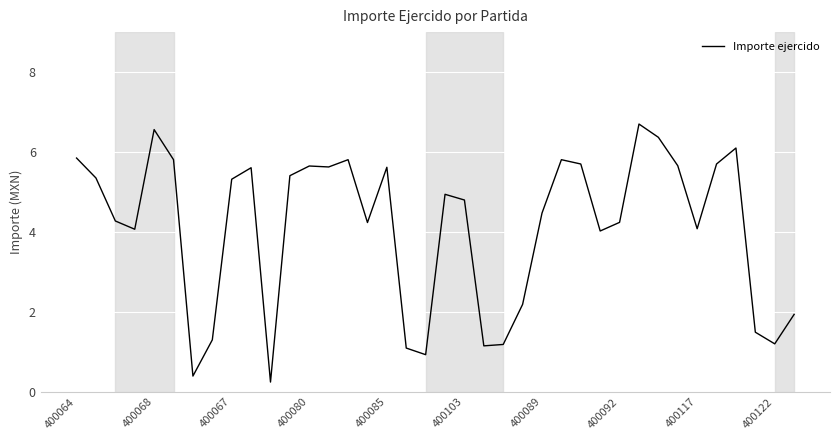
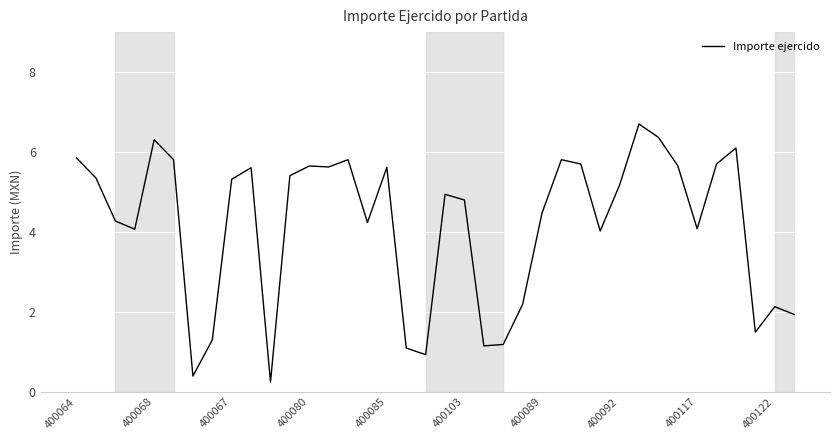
  {
    "400064": 5.8,
-   "400068": 6.6,
+   "400068": 6.3,
    "400067": 5.3,
    "400080": 5.7,
    "400085": 5.6,
    "400103": 4.8,
    "400089": 4.5,
-   "400092": 4.2,
+   "400092": 5.2,
    "400117": 4.1,
-   "400122": 1.2
+   "400122": 2.1
  }
